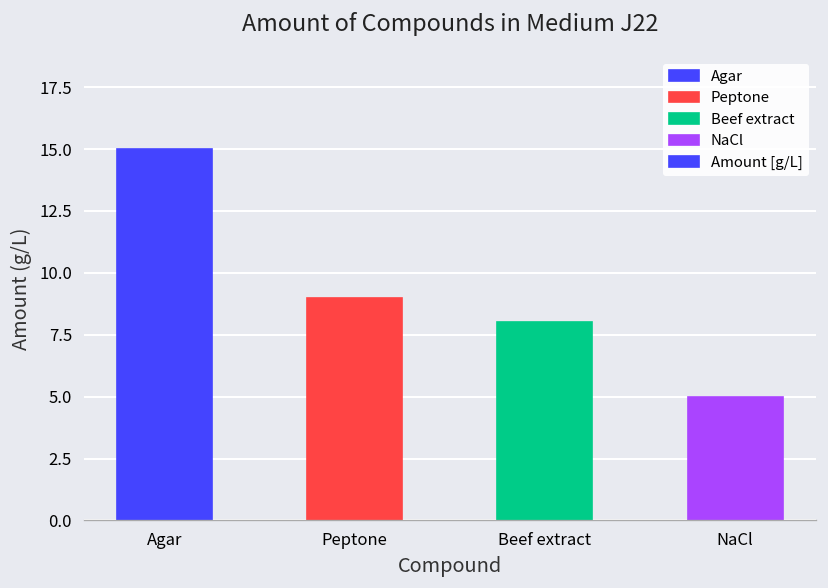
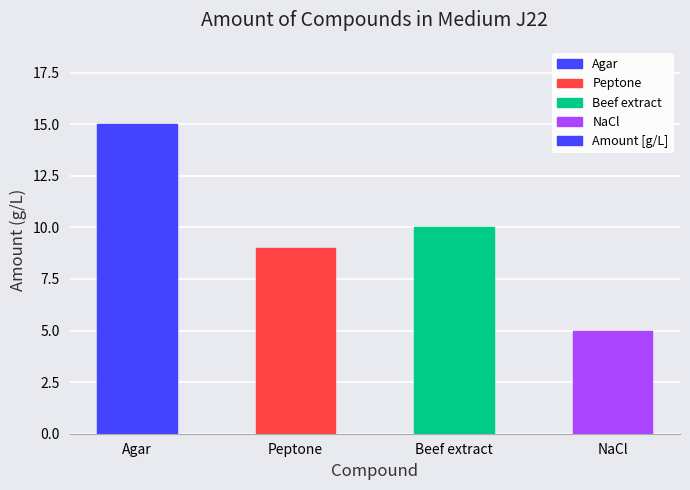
  {
    "Agar": 15,
    "Peptone": 9,
-   "Beef extract": 8,
+   "Beef extract": 10,
    "NaCl": 5
  }
